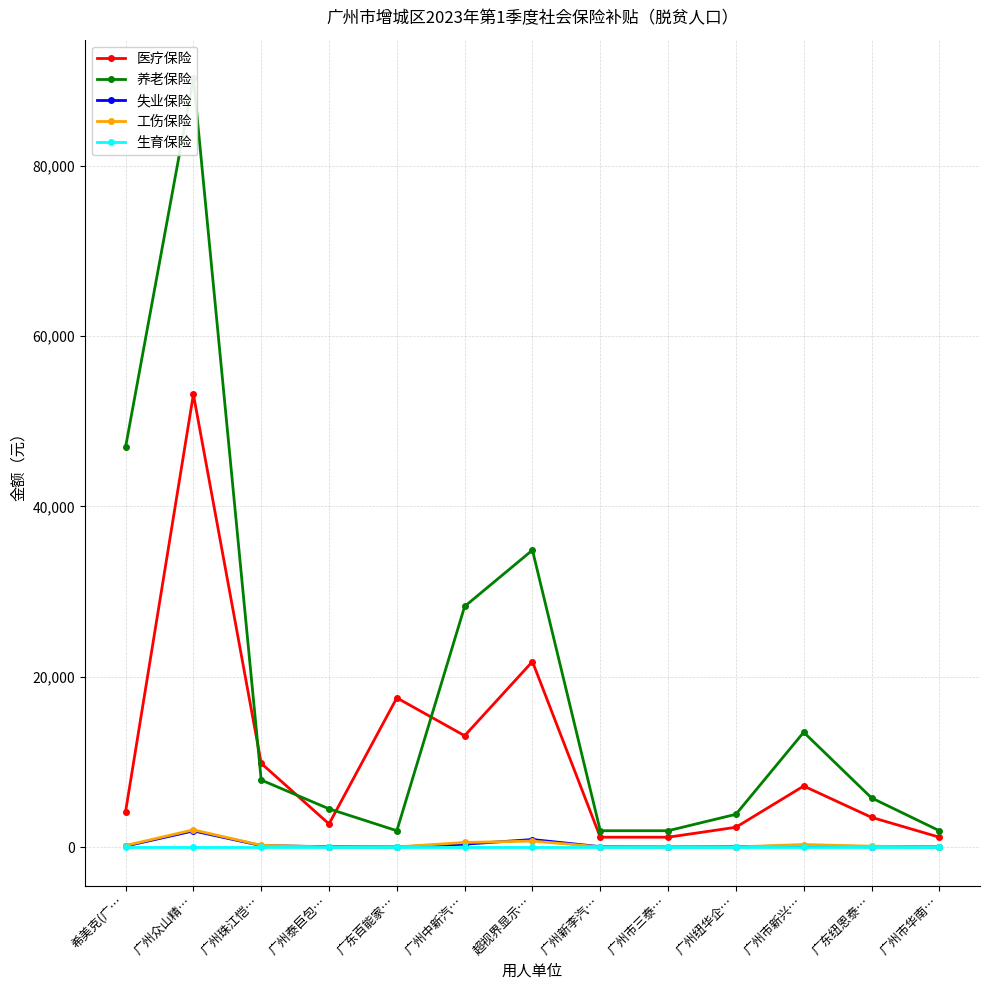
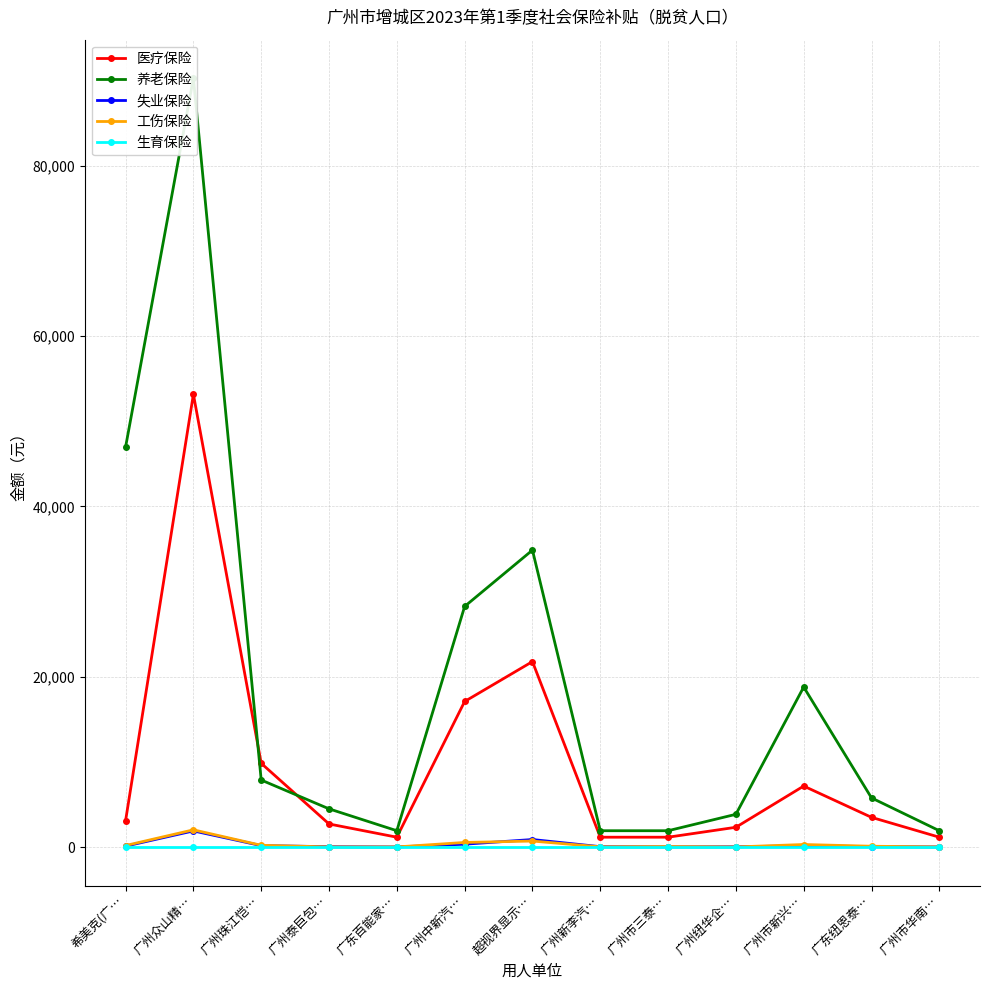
  {
    "医疗保险": {
-     "希美克(广…": "4,000",
+     "希美克(广…": "3,000",
      "广州众山精…": "53,000",
      "广州珠江恺…": "10,000",
      "广州泰巨包…": "3,000",
-     "广东百能家…": "18,000",
-     "广州中新汽…": "13,000",
+     "广东百能家…": "1,000",
+     "广州中新汽…": "17,000",
      "超视界显示…": "22,000",
      "广州新李汽…": "1,000",
      "广州市三泰…": "1,000",
      "广州纽华企…": "2,000",
      "广州市新兴…": "7,000",
      "广东纽恩泰…": "3,000",
      "广州市华南…": "1,000"
    },
    "养老保险": {
      "希美克(广…": "47,000",
      "广州珠江恺…": "8,000",
      "广州泰巨包…": "4,000",
      "广东百能家…": "2,000",
      "广州中新汽…": "28,000",
      "超视界显示…": "35,000",
      "广州新李汽…": "2,000",
      "广州市三泰…": "2,000",
      "广州纽华企…": "4,000",
-     "广州市新兴…": "13,000",
+     "广州市新兴…": "19,000",
      "广东纽恩泰…": "6,000",
      "广州市华南…": "2,000"
    },
    "生育保险": {
      "广州众山精…": "0",
      "广州中新汽…": "0",
      "超视界显示…": "0"
    }
  }
